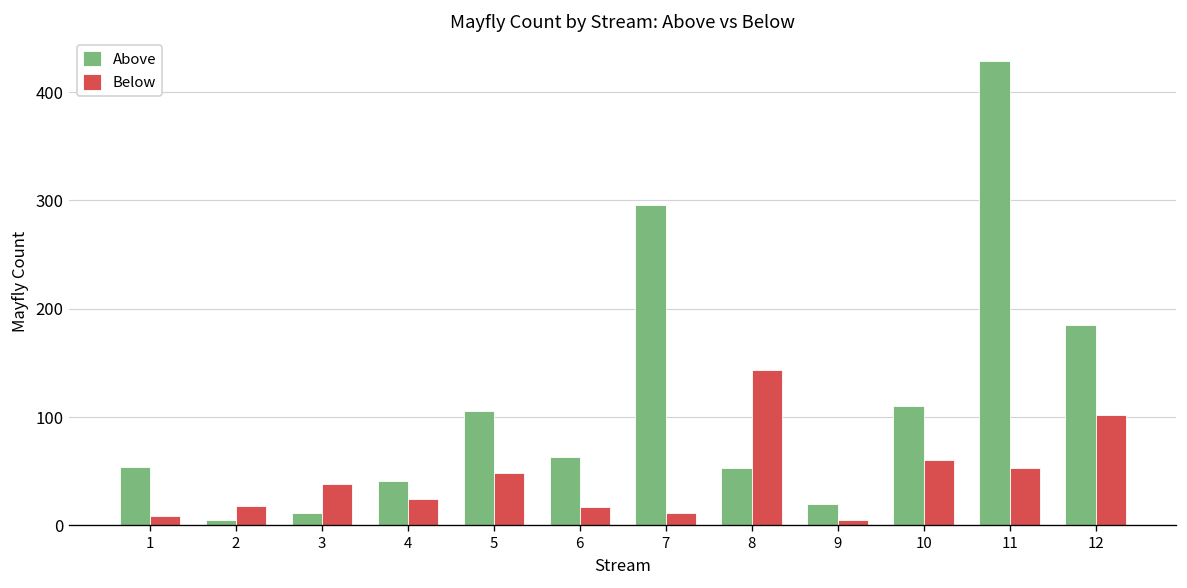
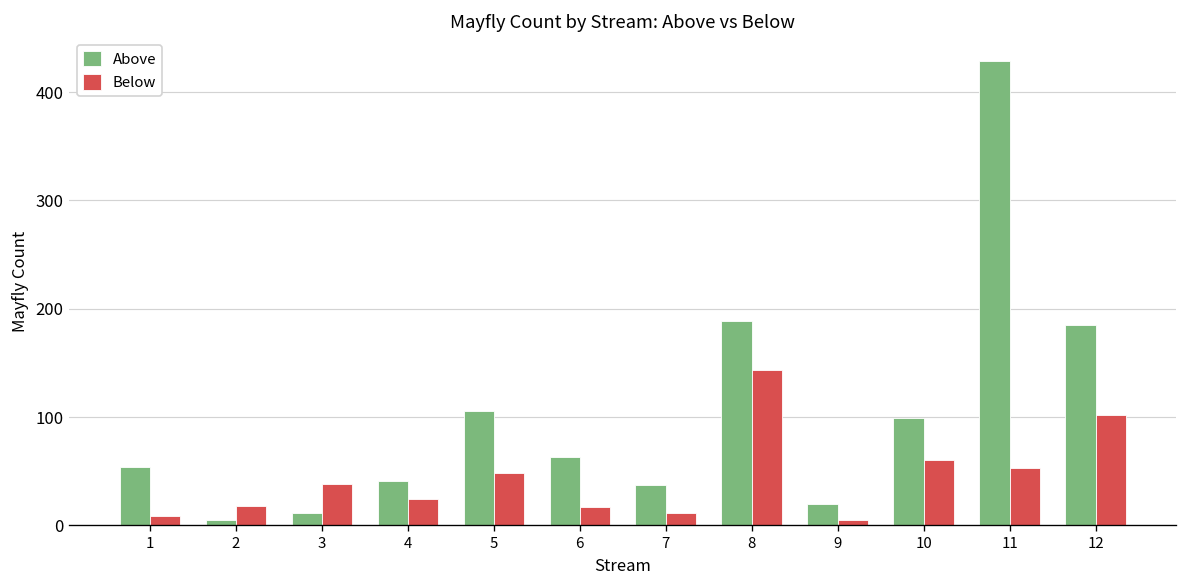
  {
    "Above": {
      "1": 50,
      "2": 10,
      "3": 10,
      "4": 40,
      "5": 110,
      "6": 60,
-     "7": 300,
-     "8": 50,
+     "7": 40,
+     "8": 190,
      "9": 20,
-     "10": 110,
+     "10": 100,
      "11": 430,
      "12": 190
    },
    "Below": {
      "1": 10,
      "2": 20,
      "3": 40,
      "4": 20,
      "5": 50,
      "6": 20,
      "7": 10,
      "8": 140,
      "9": 10,
      "10": 60,
      "11": 50,
      "12": 100
    }
  }
